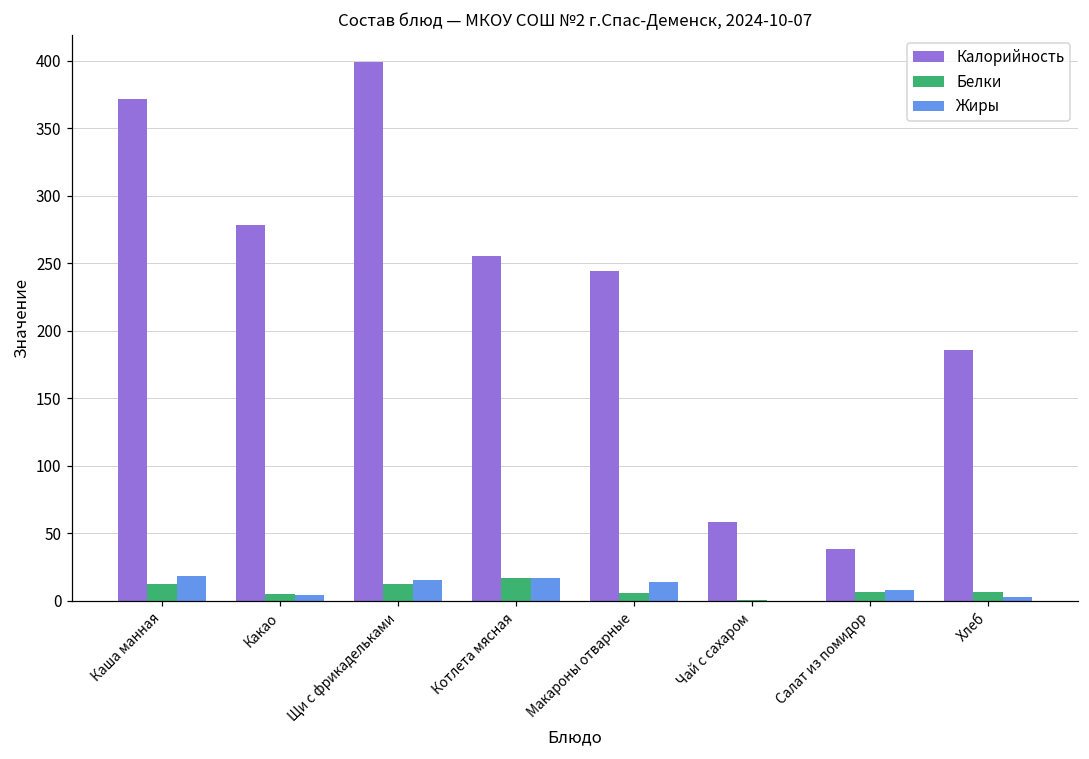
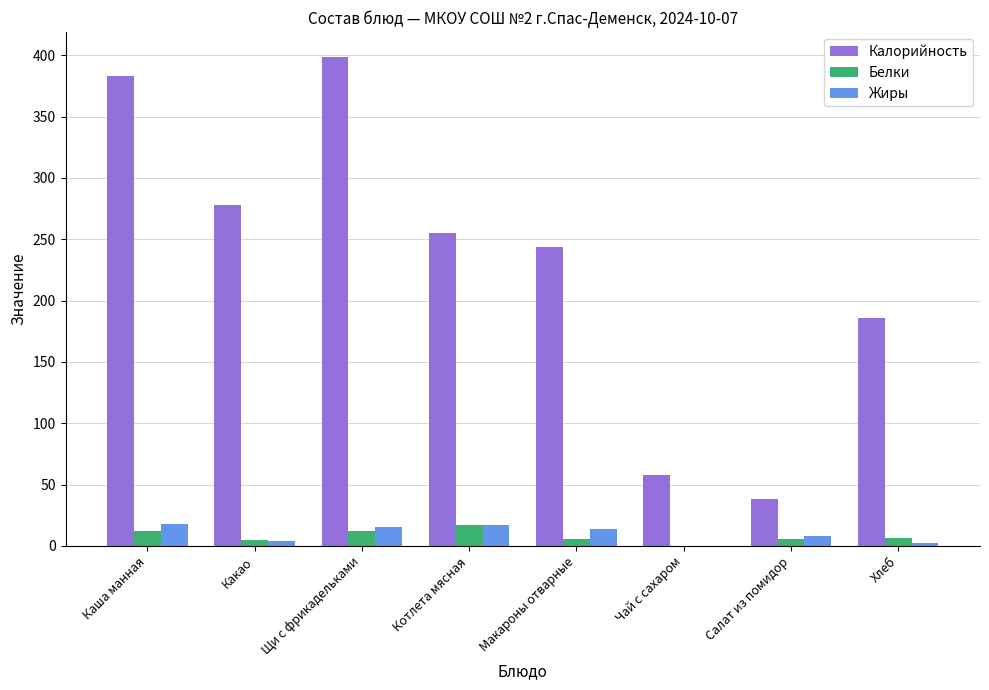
  {
    "Калорийность": {
-     "Каша манная": 372,
+     "Каша манная": 383,
      "Какао": 278,
      "Щи с фрикадельками": 399,
      "Котлета мясная": 255,
      "Макароны отварные": 244,
      "Чай с сахаром": 58,
      "Салат из помидор": 38,
      "Хлеб": 186
    },
    "Белки": {
      "Каша манная": 12,
      "Какао": 5,
      "Щи с фрикадельками": 12,
      "Котлета мясная": 17,
      "Макароны отварные": 6,
      "Салат из помидор": 6,
      "Хлеб": 7
    },
    "Жиры": {
      "Каша манная": 18,
      "Какао": 4,
      "Щи с фрикадельками": 15,
      "Котлета мясная": 17,
      "Макароны отварные": 14,
      "Чай с сахаром": 0,
      "Салат из помидор": 8,
      "Хлеб": 2
    }
  }
